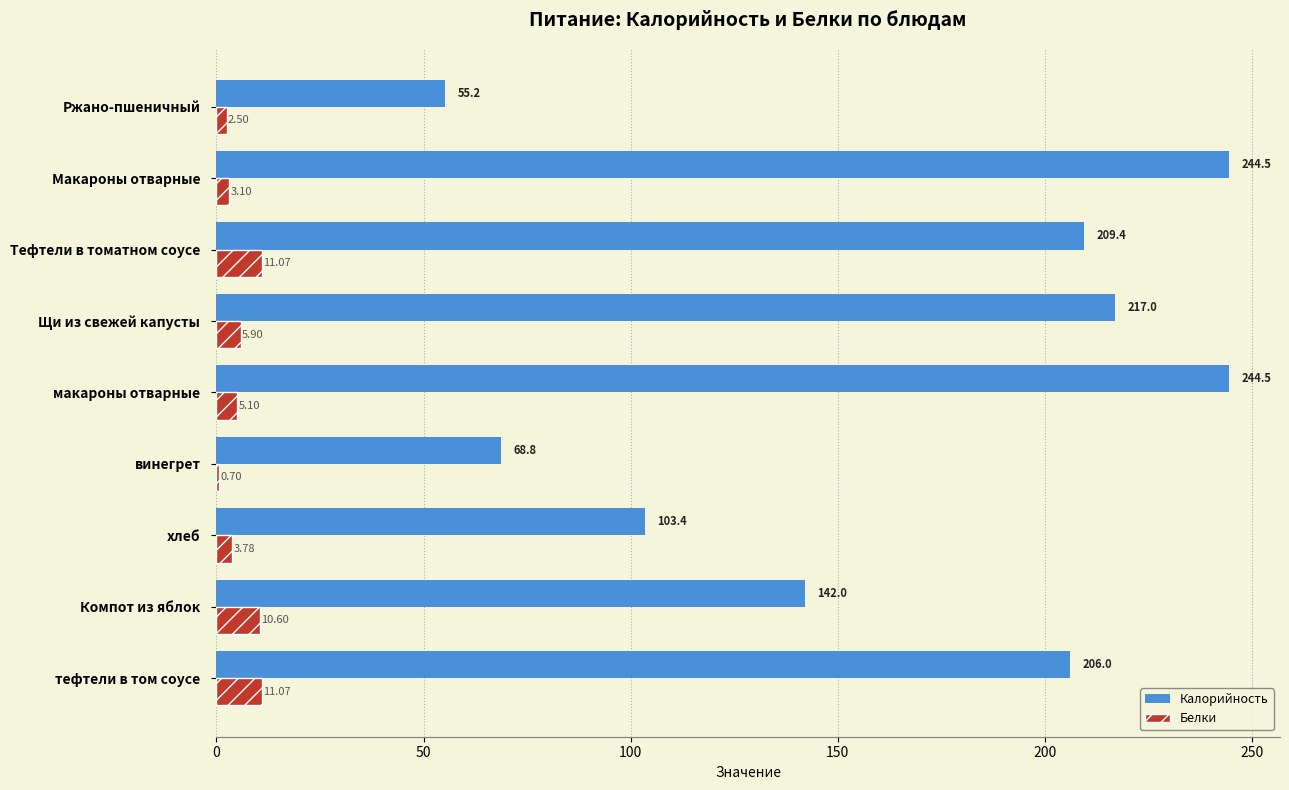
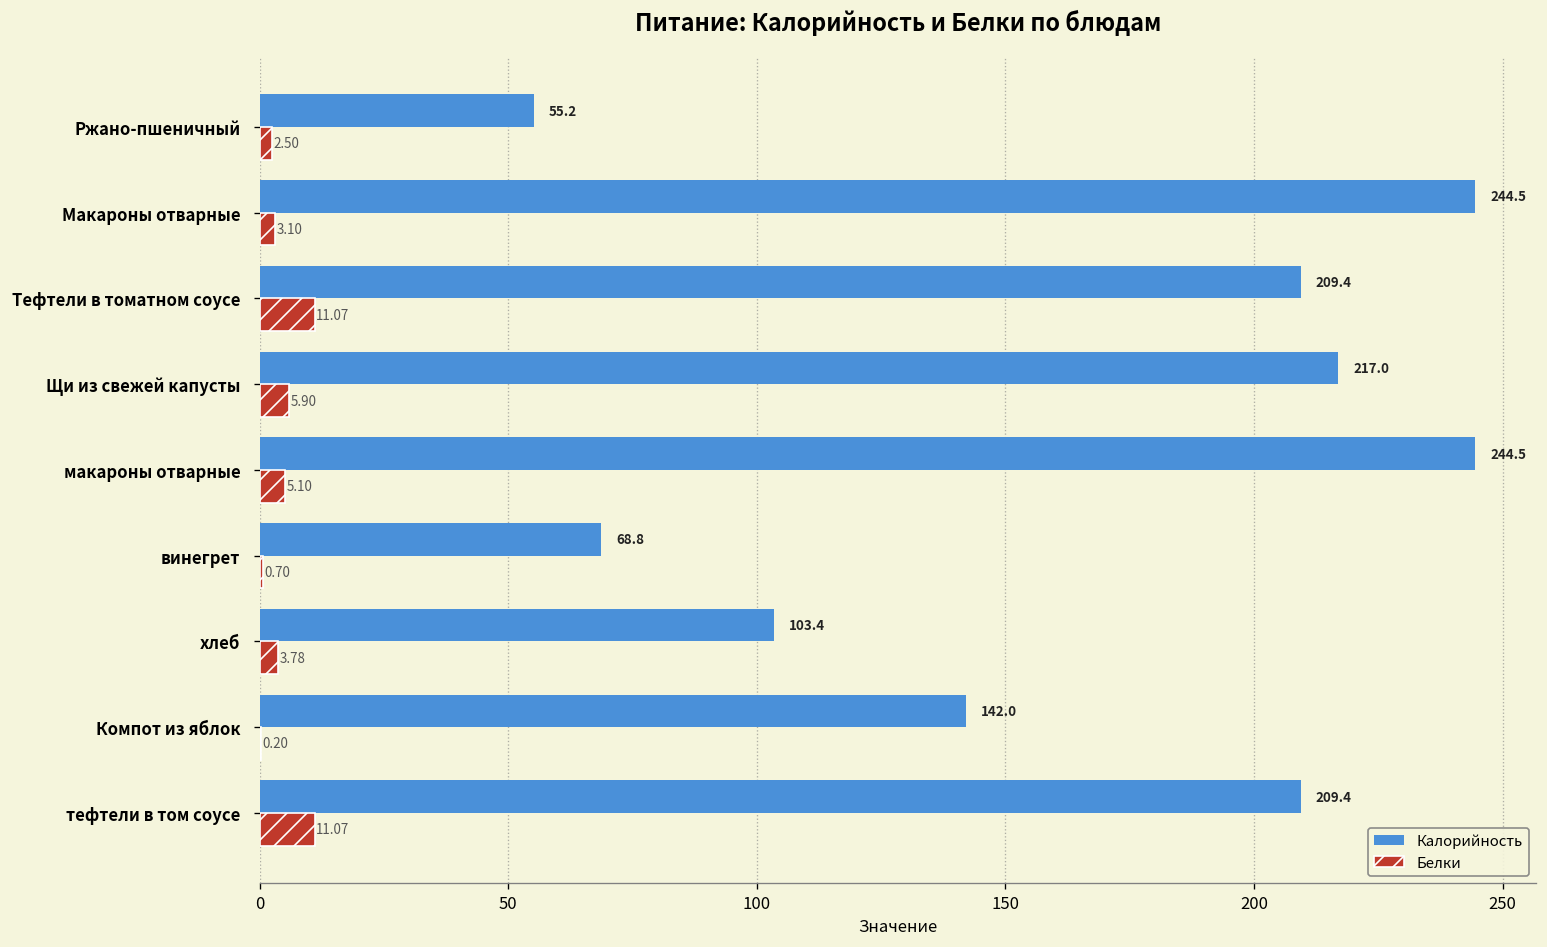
  {
    "Калорийность": {
      "Ржано-пшеничный": 55.2,
      "Макароны отварные": 244.5,
      "Тефтели в томатном соусе": 209.4,
      "Щи из свежей капусты": 217.0,
      "макароны отварные": 244.5,
      "винегрет": 68.8,
      "хлеб": 103.4,
      "Компот из яблок": 142.0,
-     "тефтели в том соусе": 206.0
+     "тефтели в том соусе": 209.4
    },
    "Белки": {
      "Ржано-пшеничный": 2.50,
      "Макароны отварные": 3.10,
      "Тефтели в томатном соусе": 11.07,
      "Щи из свежей капусты": 5.90,
      "макароны отварные": 5.10,
      "винегрет": 0.70,
      "хлеб": 3.78,
-     "Компот из яблок": 10.60,
+     "Компот из яблок": 0.20,
      "тефтели в том соусе": 11.07
    }
  }
